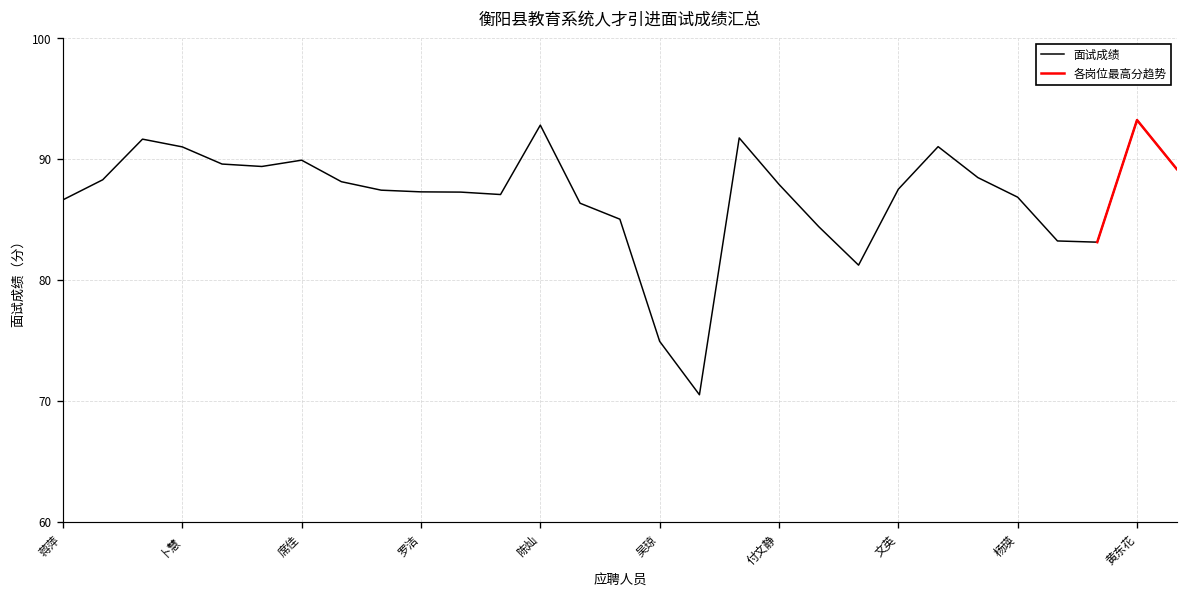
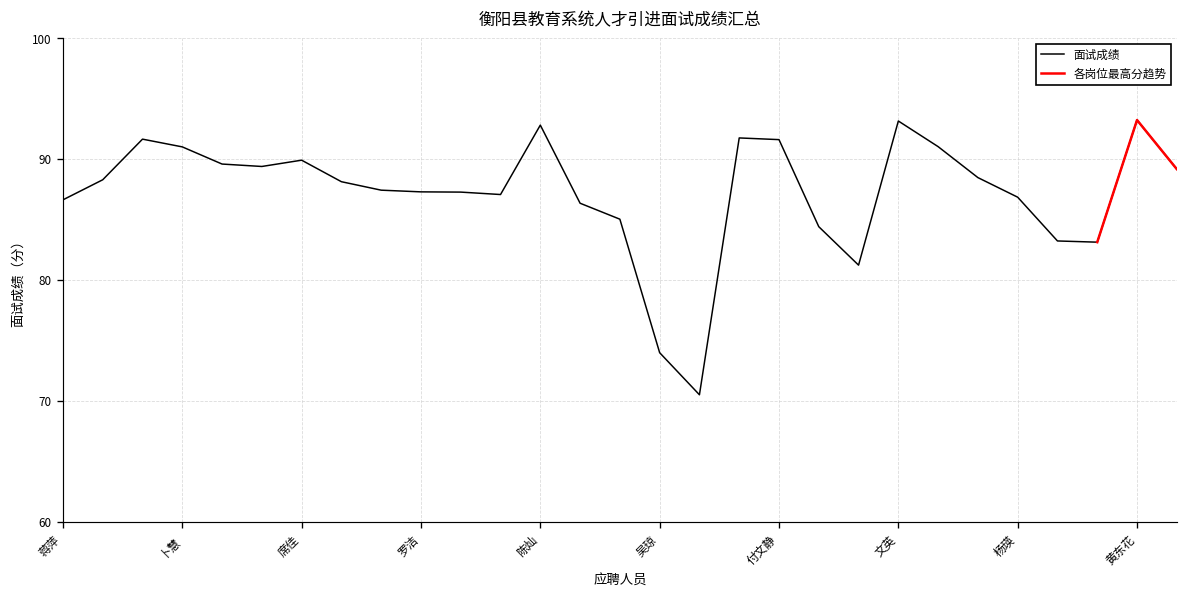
  {
    "面试成绩": {
      "蒋萍": 86.6,
      "卜慧": 91.0,
      "席佳": 89.9,
      "罗洁": 87.3,
      "陈灿": 92.8,
-     "吴琼": 74.9,
-     "付文静": 87.9,
-     "文英": 87.5,
+     "吴琼": 74.0,
+     "付文静": 91.6,
+     "文英": 93.1,
      "杨瑛": 86.8
    }
  }
